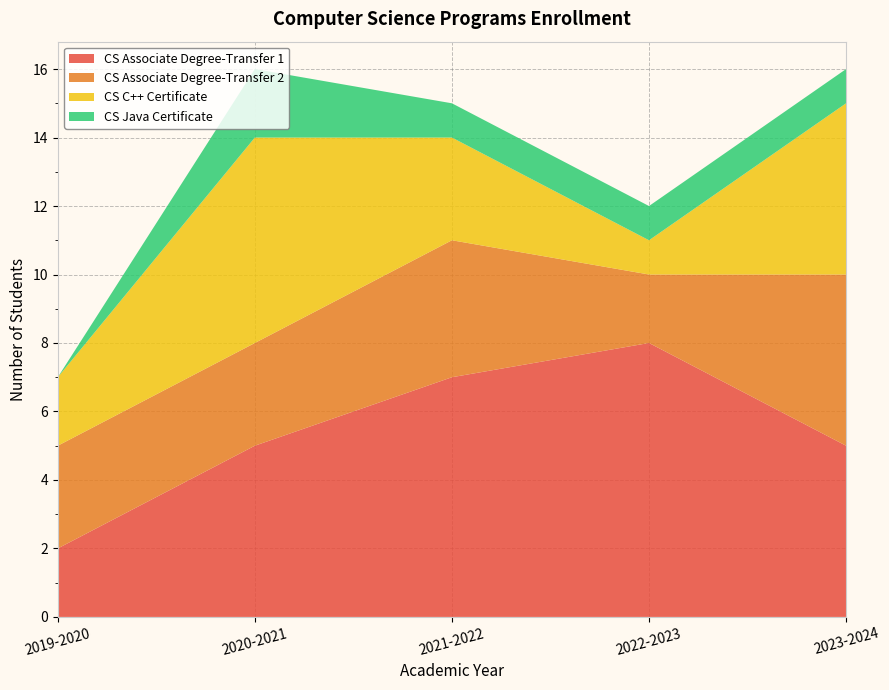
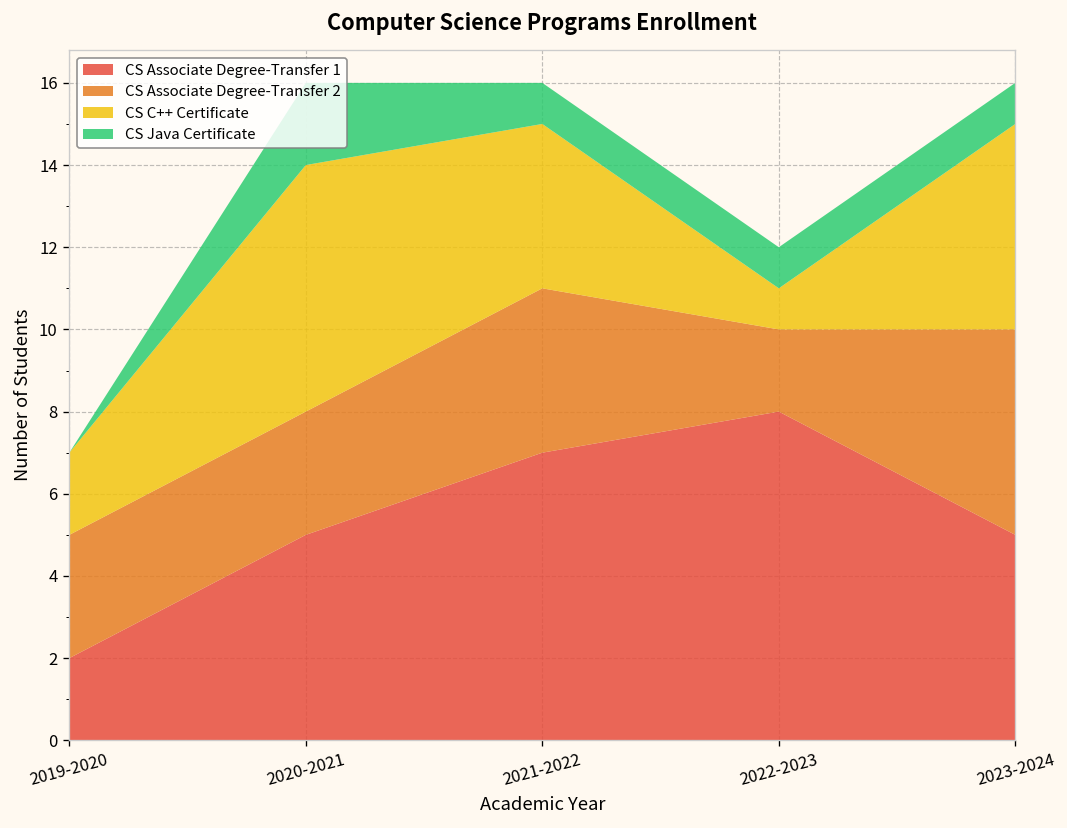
  {
    "CS C++ Certificate": {
      "2020-2021": 6,
-     "2021-2022": 3,
+     "2021-2022": 4,
      "2022-2023": 1,
      "2023-2024": 5
    },
    "CS Java Certificate": {
      "2021-2022": 1,
      "2022-2023": 1,
      "2023-2024": 1
    }
  }
